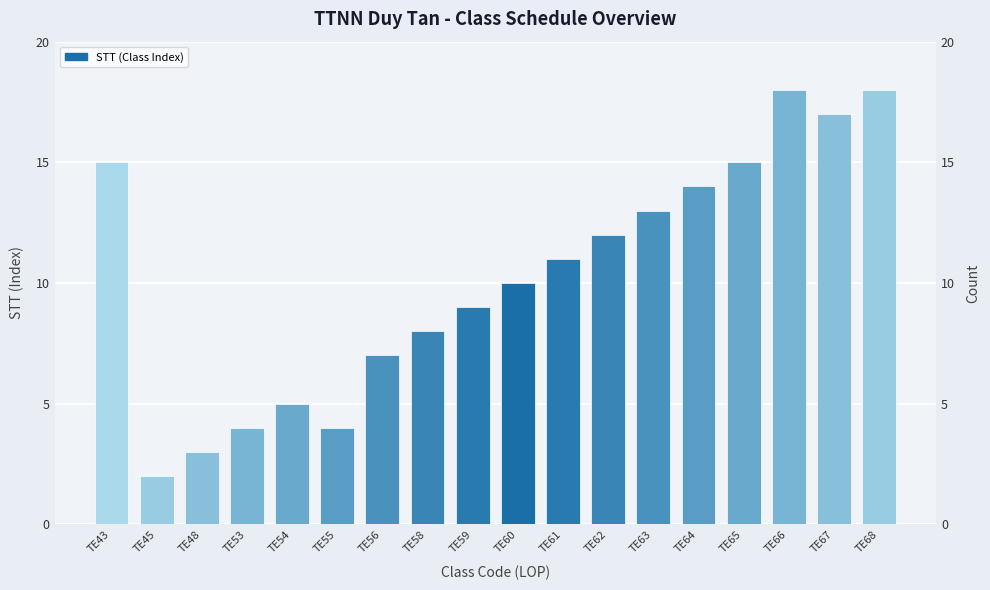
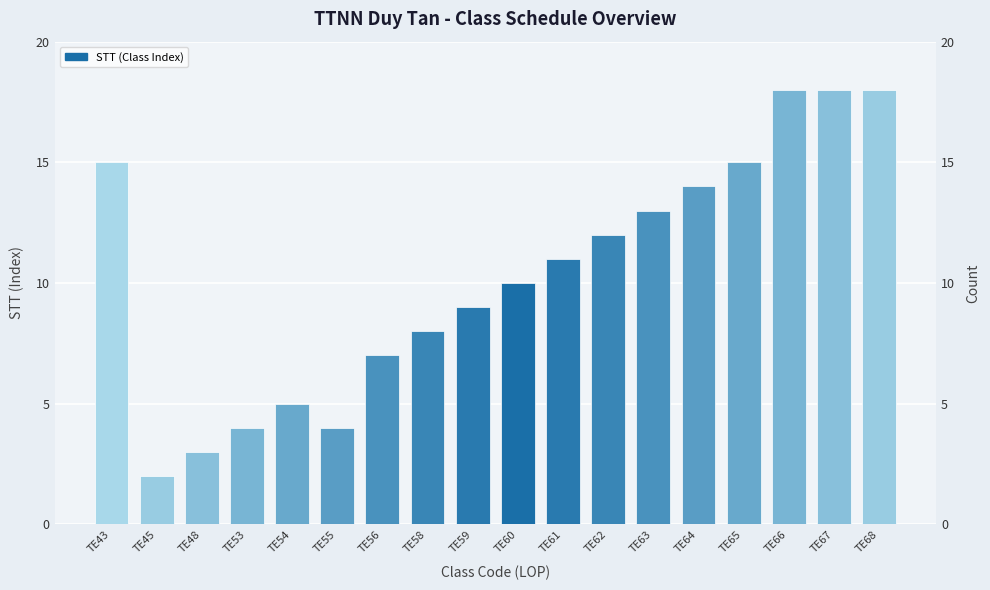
  {
    "TE43": 15,
    "TE45": 2,
    "TE48": 3,
    "TE53": 4,
    "TE54": 5,
    "TE55": 4,
    "TE56": 7,
    "TE58": 8,
    "TE59": 9,
    "TE60": 10,
    "TE61": 11,
    "TE62": 12,
    "TE63": 13,
    "TE64": 14,
    "TE65": 15,
    "TE66": 18,
-   "TE67": 17,
+   "TE67": 18,
    "TE68": 18
  }
